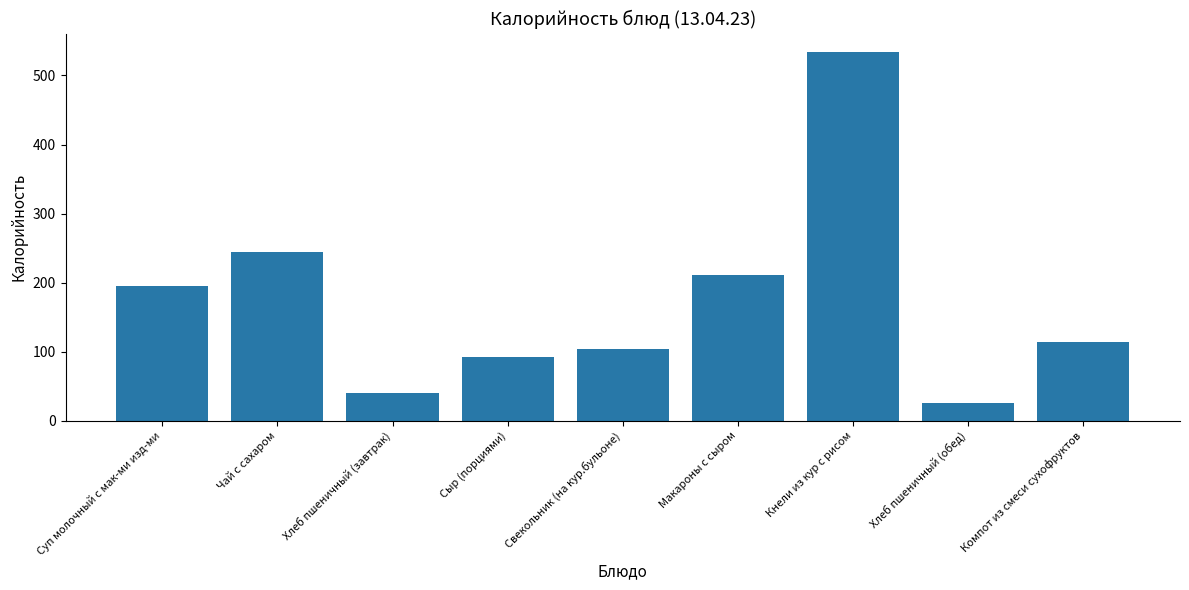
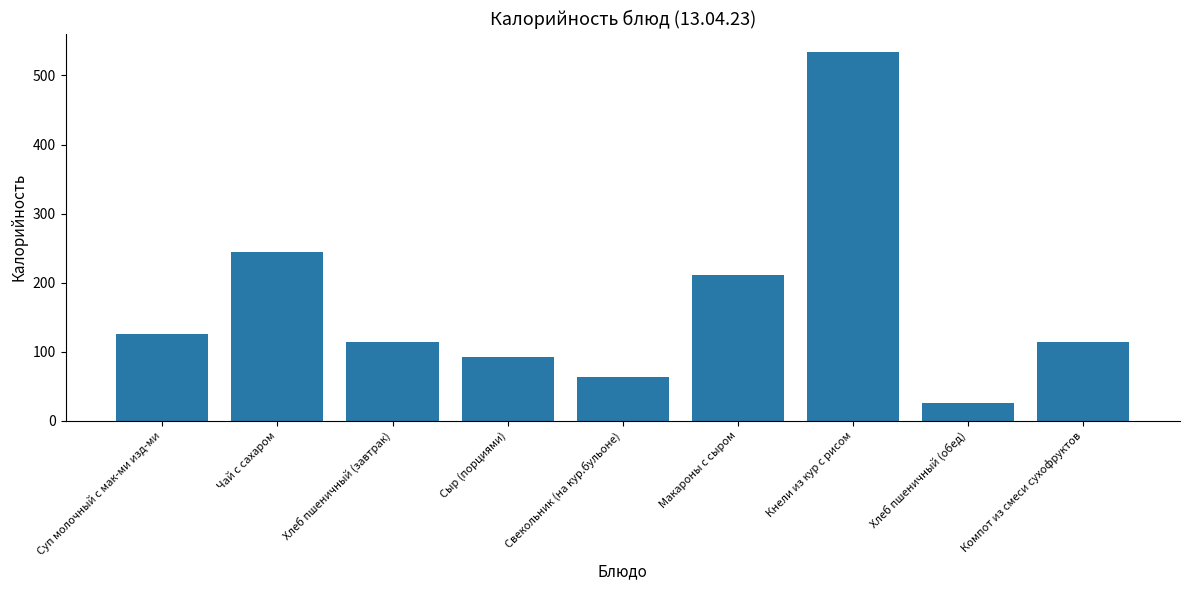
  {
-   "Суп молочный с мак-ми изд-ми": 200,
+   "Суп молочный с мак-ми изд-ми": 130,
    "Чай с сахаром": 240,
-   "Хлеб пшеничный (завтрак)": 40,
+   "Хлеб пшеничный (завтрак)": 110,
    "Сыр (порциями)": 90,
-   "Свекольник (на кур.бульоне)": 100,
+   "Свекольник (на кур.бульоне)": 60,
    "Макароны с сыром": 210,
    "Кнели из кур с рисом": 530,
    "Хлеб пшеничный (обед)": 30,
    "Компот из смеси сухофруктов": 110
  }
